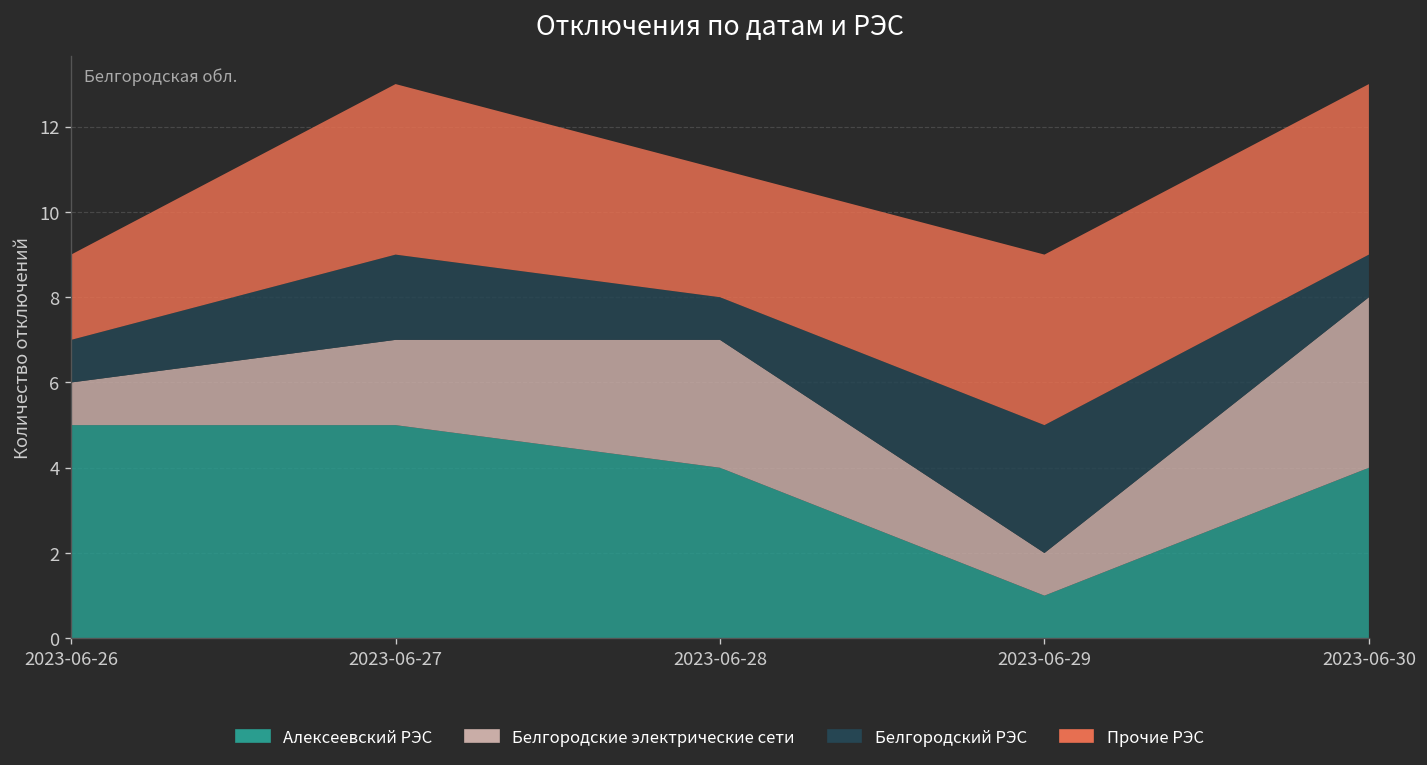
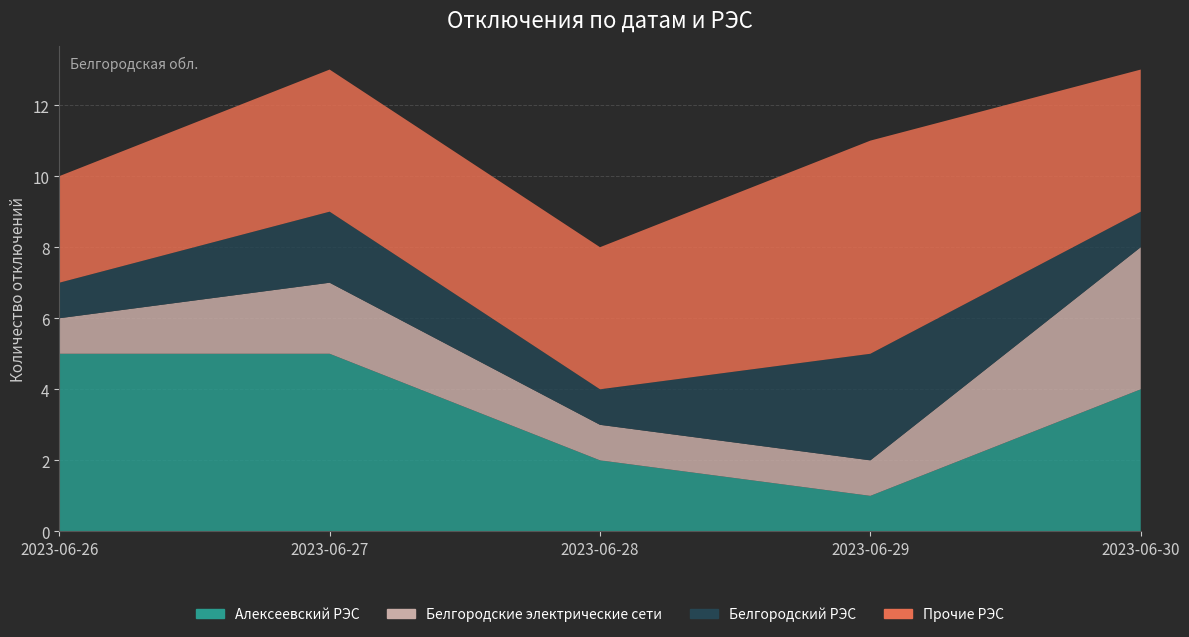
  {
    "Алексеевский РЭС": {
      "2023-06-26": 5,
      "2023-06-27": 5,
-     "2023-06-28": 4,
+     "2023-06-28": 2,
      "2023-06-29": 1,
      "2023-06-30": 4
    },
    "Белгородские электрические сети": {
      "2023-06-26": 1,
      "2023-06-27": 2,
-     "2023-06-28": 3,
+     "2023-06-28": 1,
      "2023-06-29": 1,
      "2023-06-30": 4
    },
    "Белгородский РЭС": {
      "2023-06-26": 1,
      "2023-06-27": 2,
      "2023-06-28": 1,
      "2023-06-29": 3,
      "2023-06-30": 1
    },
    "Прочие РЭС": {
-     "2023-06-26": 2,
+     "2023-06-26": 3,
      "2023-06-27": 4,
-     "2023-06-28": 3,
-     "2023-06-29": 4,
+     "2023-06-28": 4,
+     "2023-06-29": 6,
      "2023-06-30": 4
    }
  }
